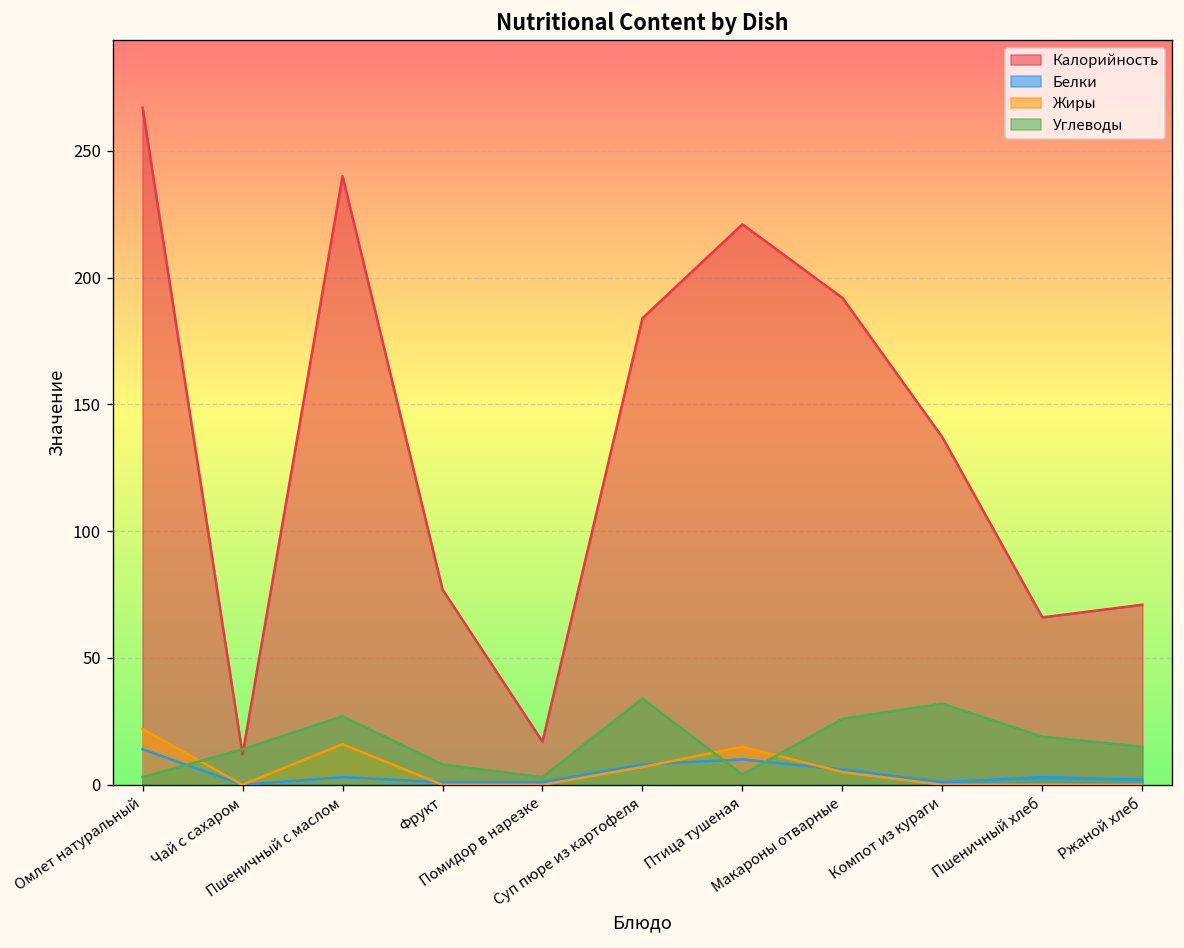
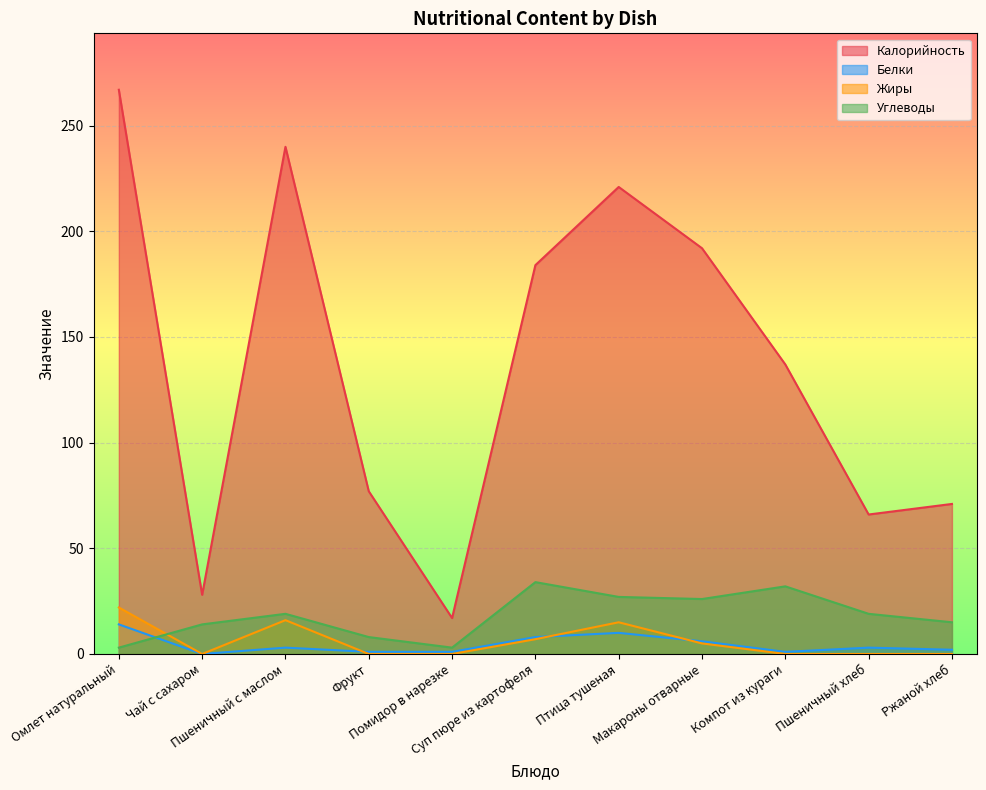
  {
    "Калорийность": {
      "Омлет натуральный": 267,
-     "Чай с сахаром": 12,
+     "Чай с сахаром": 28,
      "Пшеничный с маслом": 240,
      "Фрукт": 77,
      "Помидор в нарезке": 17,
      "Суп пюре из картофеля": 184,
      "Птица тушеная": 221,
      "Макароны отварные": 192,
      "Компот из кураги": 137,
      "Пшеничный хлеб": 66,
      "Ржаной хлеб": 71
    },
    "Белки": {
      "Омлет натуральный": 14,
      "Пшеничный с маслом": 3,
      "Птица тушеная": 10,
      "Пшеничный хлеб": 3,
      "Ржаной хлеб": 2
    },
    "Жиры": {
      "Омлет натуральный": 22,
      "Пшеничный с маслом": 16,
      "Птица тушеная": 15,
      "Пшеничный хлеб": 0,
      "Ржаной хлеб": 0
    },
    "Углеводы": {
      "Омлет натуральный": 3,
      "Чай с сахаром": 14,
-     "Пшеничный с маслом": 27,
+     "Пшеничный с маслом": 19,
      "Фрукт": 8,
      "Помидор в нарезке": 3,
      "Суп пюре из картофеля": 34,
-     "Птица тушеная": 4,
+     "Птица тушеная": 27,
      "Макароны отварные": 26,
      "Компот из кураги": 32,
      "Пшеничный хлеб": 19,
      "Ржаной хлеб": 15
    }
  }
